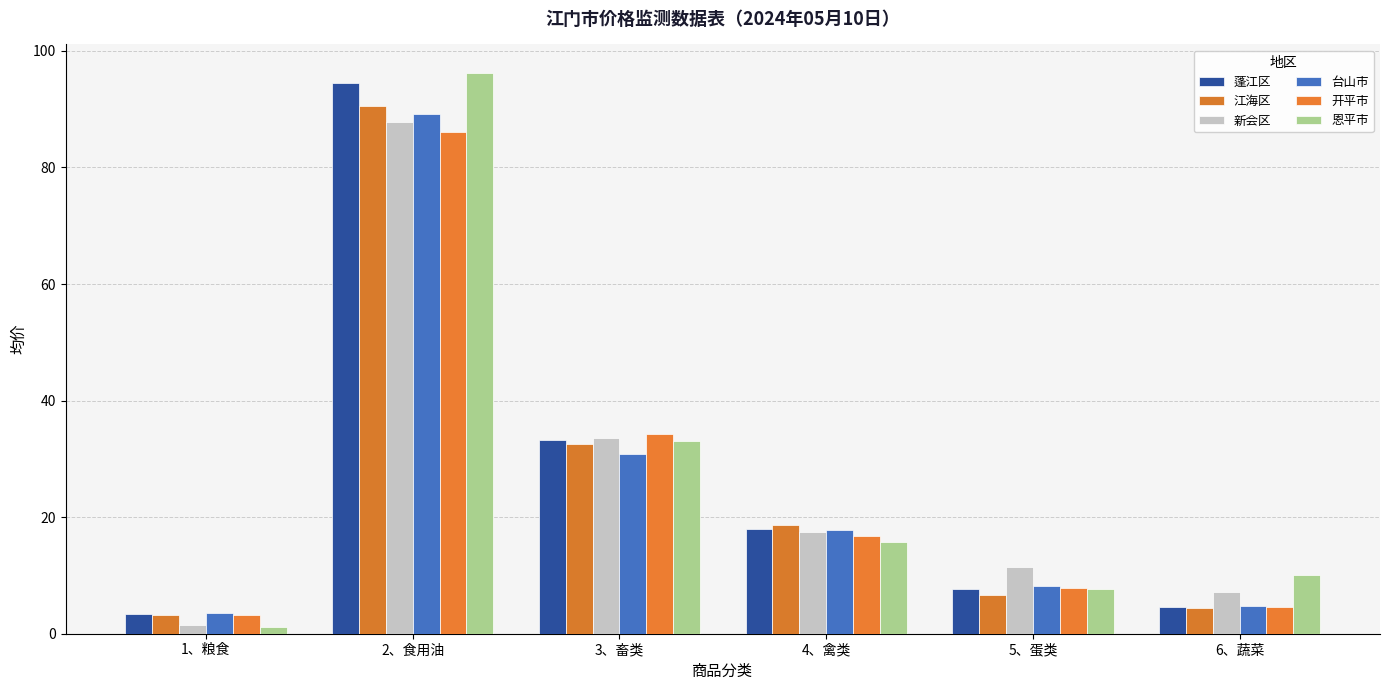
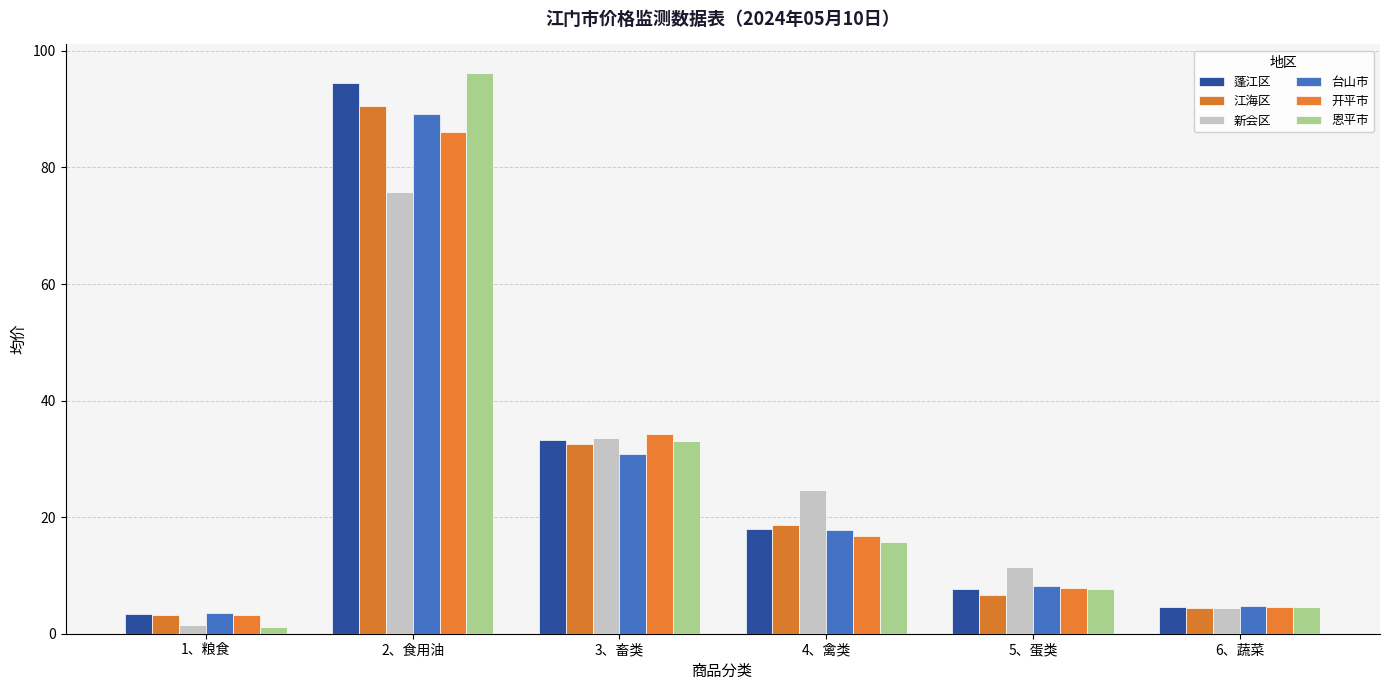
  {
    "新会区": {
      "1、粮食": 1,
-     "2、食用油": 88,
+     "2、食用油": 76,
      "3、畜类": 34,
-     "4、禽类": 17,
+     "4、禽类": 25,
      "5、蛋类": 11,
-     "6、蔬菜": 7
+     "6、蔬菜": 4
    },
    "恩平市": {
      "1、粮食": 1,
      "2、食用油": 96,
      "3、畜类": 33,
      "4、禽类": 16,
      "5、蛋类": 8,
-     "6、蔬菜": 10
+     "6、蔬菜": 5
    }
  }
